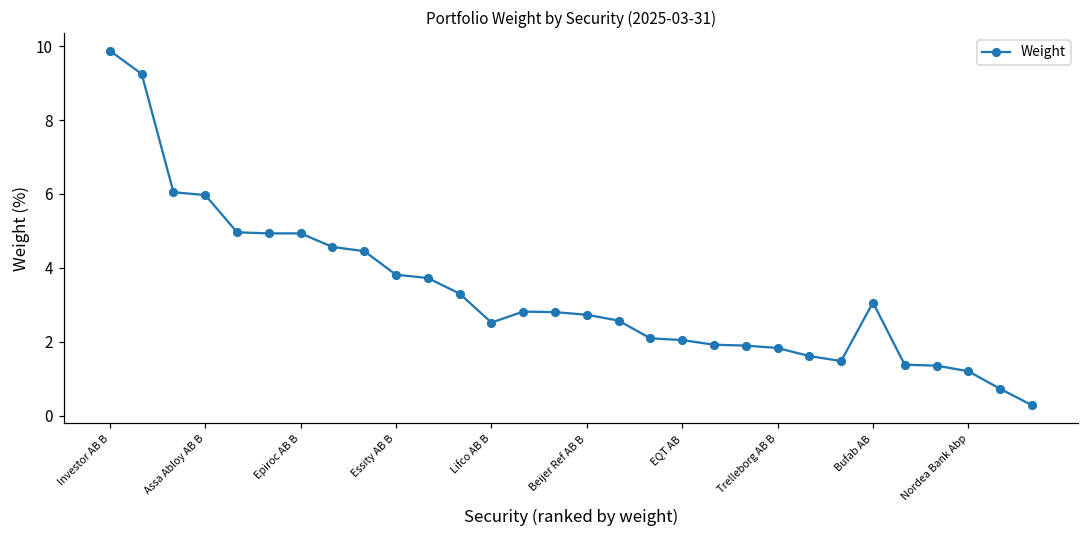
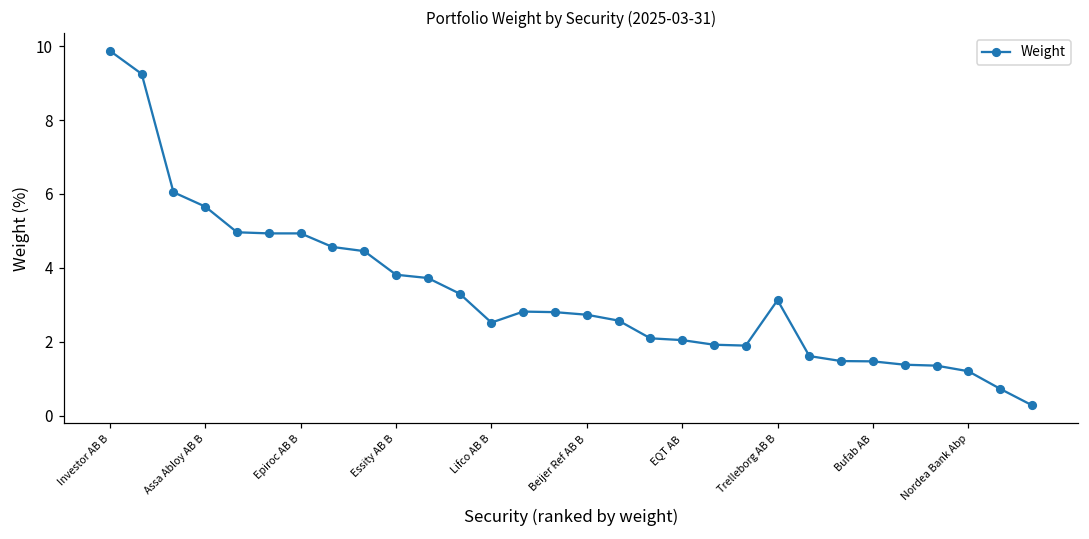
  {
    "Investor AB B": 9.9,
-   "Assa Abloy AB B": 6.0,
+   "Assa Abloy AB B": 5.7,
    "Epiroc AB B": 4.9,
    "Essity AB B": 3.8,
    "Lifco AB B": 2.5,
    "Beijer Ref AB B": 2.7,
    "EQT AB": 2.0,
-   "Trelleborg AB B": 1.8,
-   "Bufab AB": 3.1,
+   "Trelleborg AB B": 3.1,
+   "Bufab AB": 1.5,
    "Nordea Bank Abp": 1.2
  }
